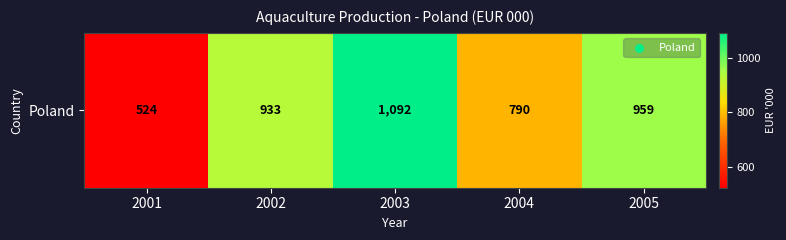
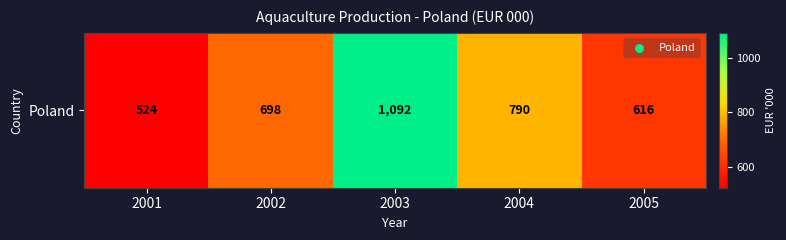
  {
    "Poland": {
      "2001": "524",
-     "2002": "933",
+     "2002": "698",
      "2003": "1,092",
      "2004": "790",
-     "2005": "959"
+     "2005": "616"
    }
  }
